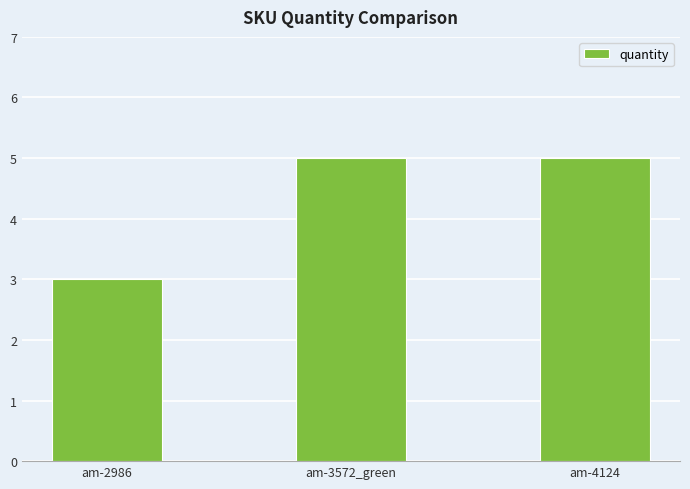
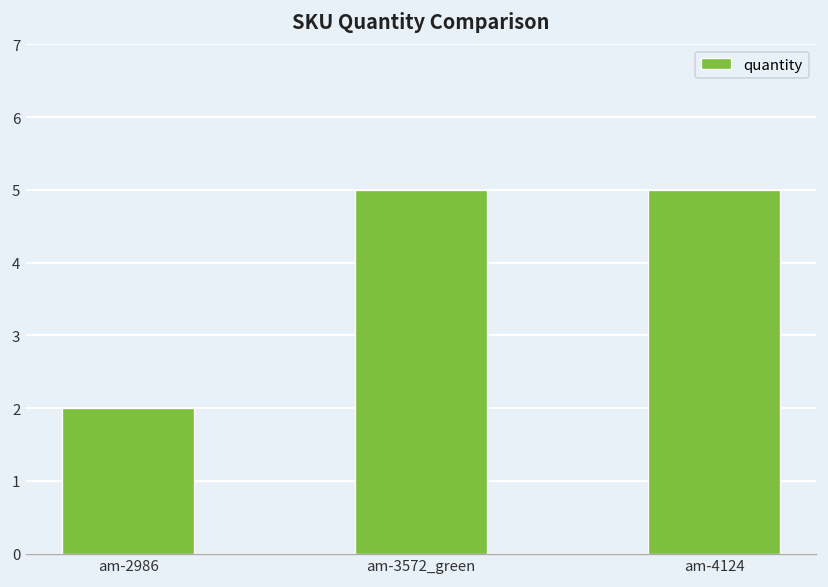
  {
-   "am-2986": 3,
+   "am-2986": 2,
    "am-3572_green": 5,
    "am-4124": 5
  }
